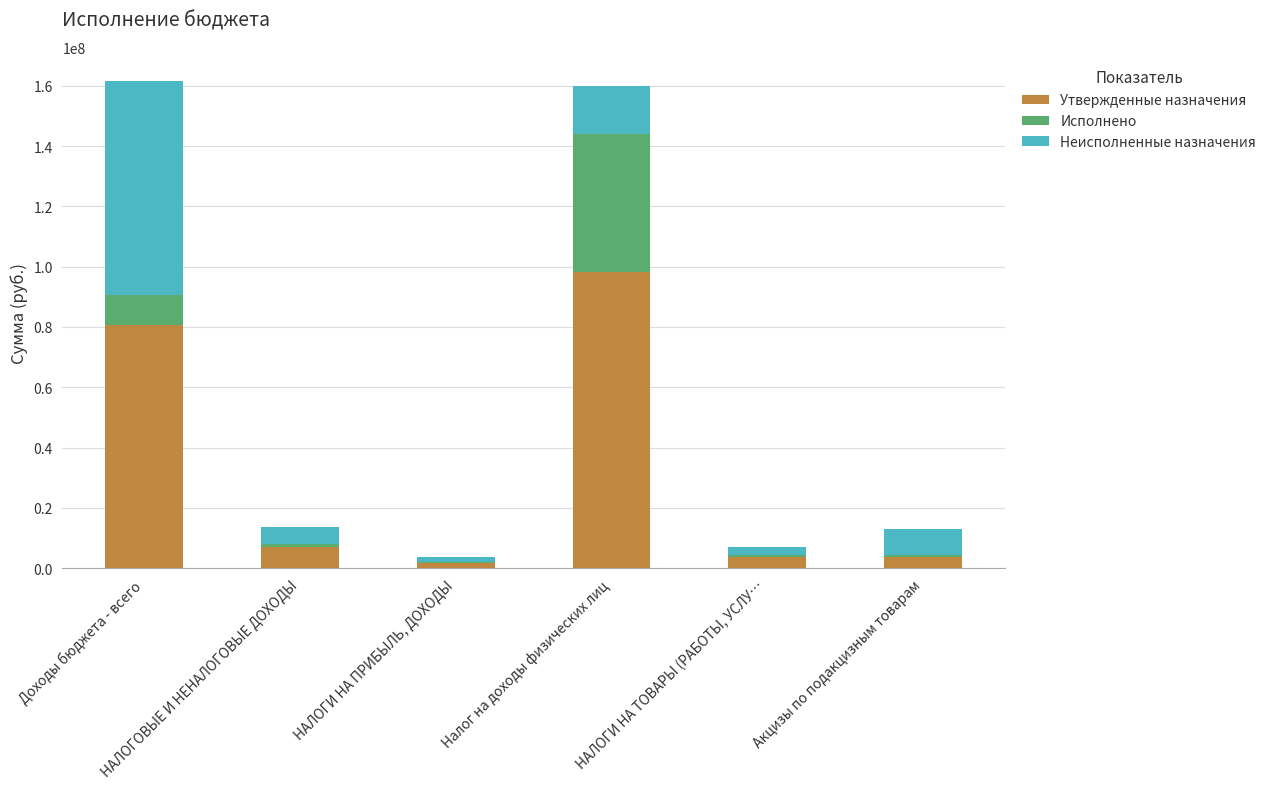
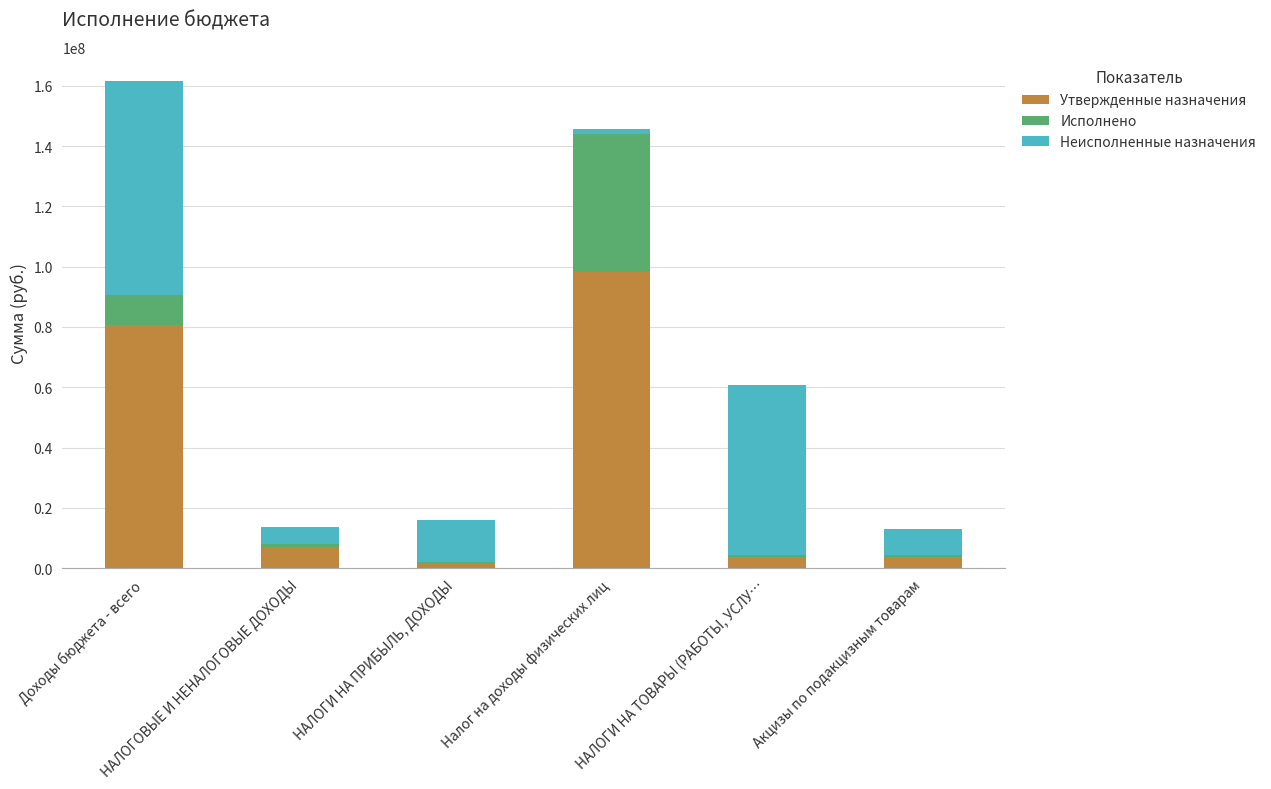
  {
    "Утвержденные назначения": {
      "Доходы бюджета - всего": 81000000,
      "НАЛОГОВЫЕ И НЕНАЛОГОВЫЕ ДОХОДЫ": 7000000,
      "НАЛОГИ НА ПРИБЫЛЬ, ДОХОДЫ": 2000000,
      "Налог на доходы физических лиц": 98000000,
      "НАЛОГИ НА ТОВАРЫ (РАБОТЫ, УСЛУ…": 4000000,
      "Акцизы по подакцизным товарам": 4000000
    },
    "Исполнено": {
      "Доходы бюджета - всего": 10000000,
      "НАЛОГОВЫЕ И НЕНАЛОГОВЫЕ ДОХОДЫ": 1000000,
      "Налог на доходы физических лиц": 46000000
    },
    "Неисполненные назначения": {
      "Доходы бюджета - всего": 71000000,
      "НАЛОГОВЫЕ И НЕНАЛОГОВЫЕ ДОХОДЫ": 6000000,
-     "НАЛОГИ НА ПРИБЫЛЬ, ДОХОДЫ": 2000000,
-     "Налог на доходы физических лиц": 16000000,
-     "НАЛОГИ НА ТОВАРЫ (РАБОТЫ, УСЛУ…": 3000000,
+     "НАЛОГИ НА ПРИБЫЛЬ, ДОХОДЫ": 14000000,
+     "Налог на доходы физических лиц": 2000000,
+     "НАЛОГИ НА ТОВАРЫ (РАБОТЫ, УСЛУ…": 57000000,
      "Акцизы по подакцизным товарам": 9000000
    }
  }
